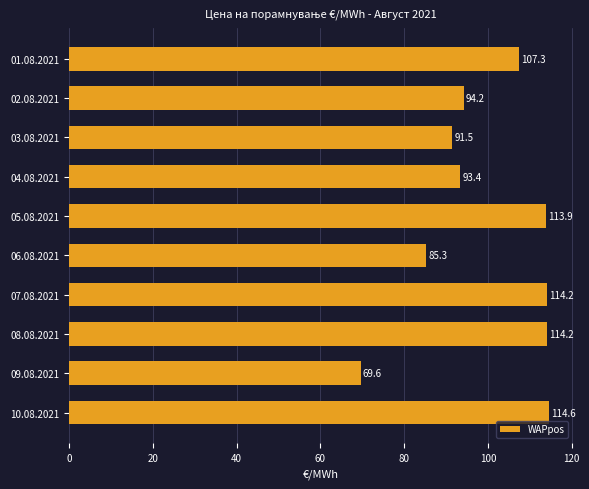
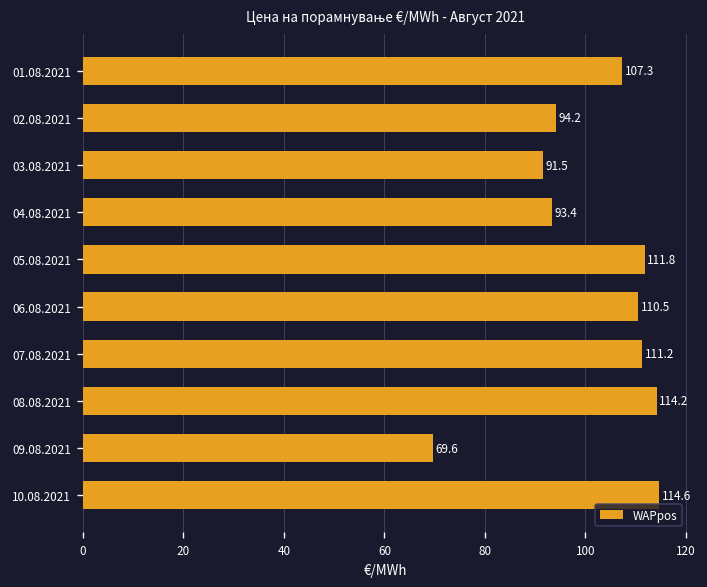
  {
    "01.08.2021": 107.3,
    "02.08.2021": 94.2,
    "03.08.2021": 91.5,
    "04.08.2021": 93.4,
-   "05.08.2021": 113.9,
-   "06.08.2021": 85.3,
-   "07.08.2021": 114.2,
+   "05.08.2021": 111.8,
+   "06.08.2021": 110.5,
+   "07.08.2021": 111.2,
    "08.08.2021": 114.2,
    "09.08.2021": 69.6,
    "10.08.2021": 114.6
  }
